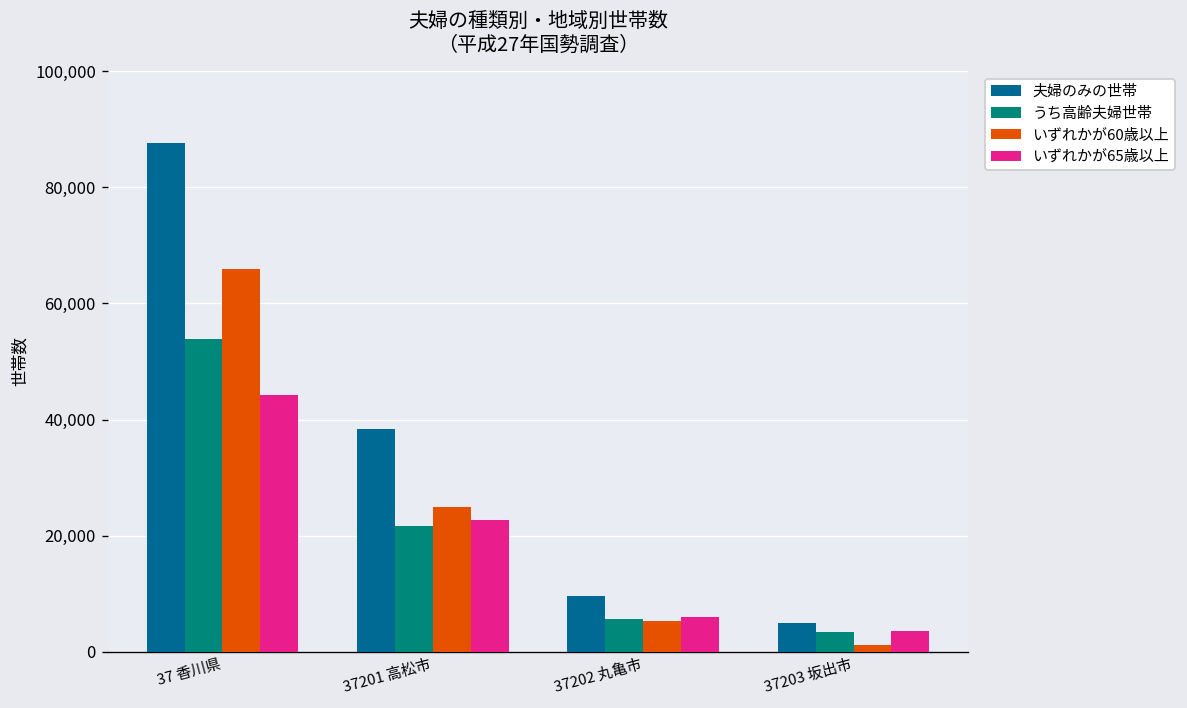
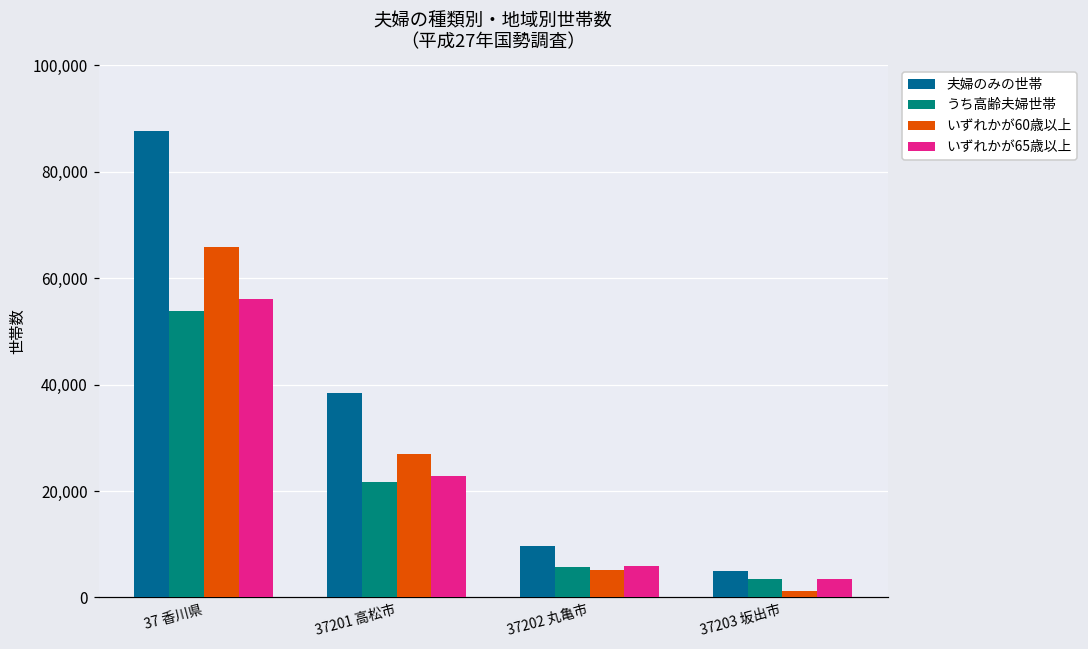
  {
    "いずれかが60歳以上": {
      "37 香川県": "66,000",
-     "37201 高松市": "25,000",
+     "37201 高松市": "27,000",
      "37202 丸亀市": "5,000",
      "37203 坂出市": "1,000"
    },
    "いずれかが65歳以上": {
-     "37 香川県": "44,000",
+     "37 香川県": "56,000",
      "37201 高松市": "23,000",
      "37202 丸亀市": "6,000",
      "37203 坂出市": "4,000"
    }
  }
